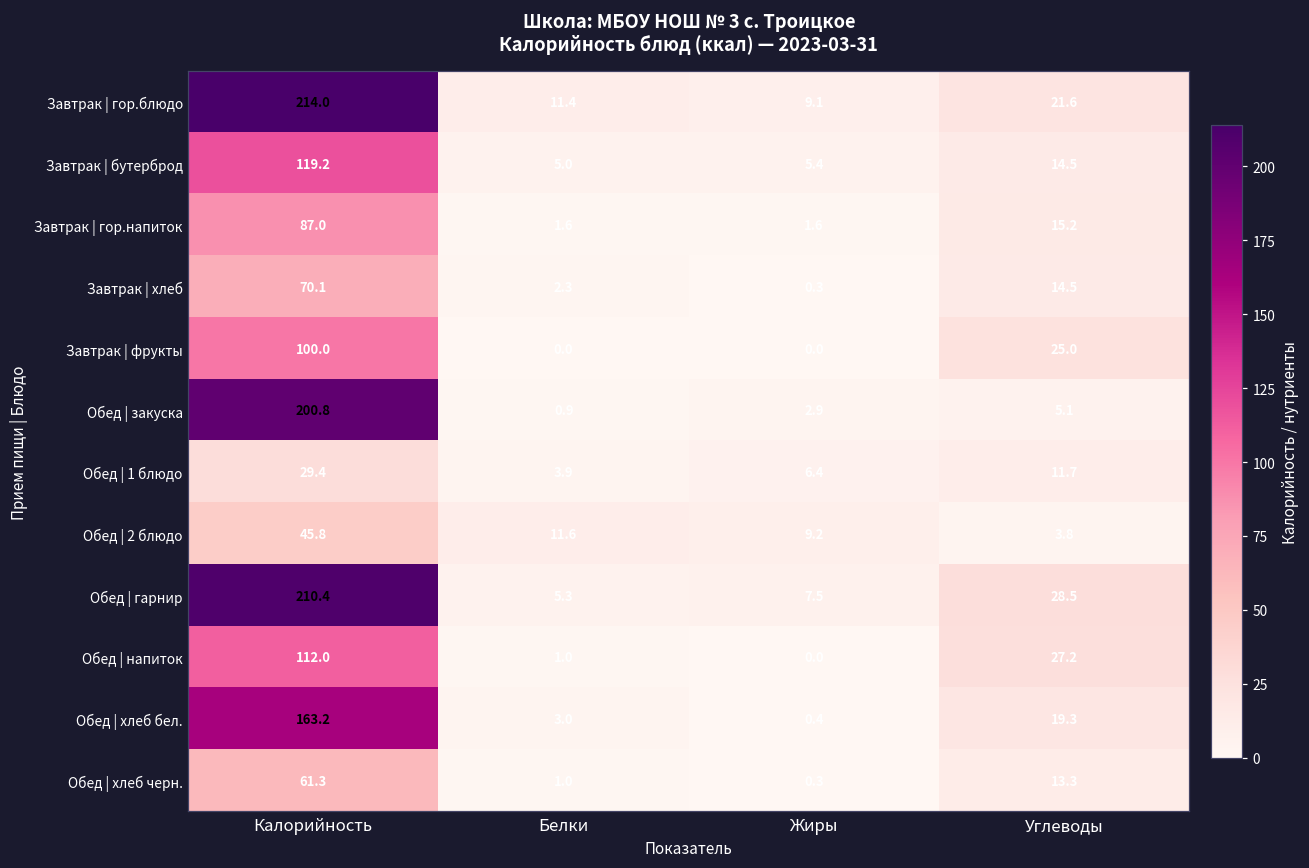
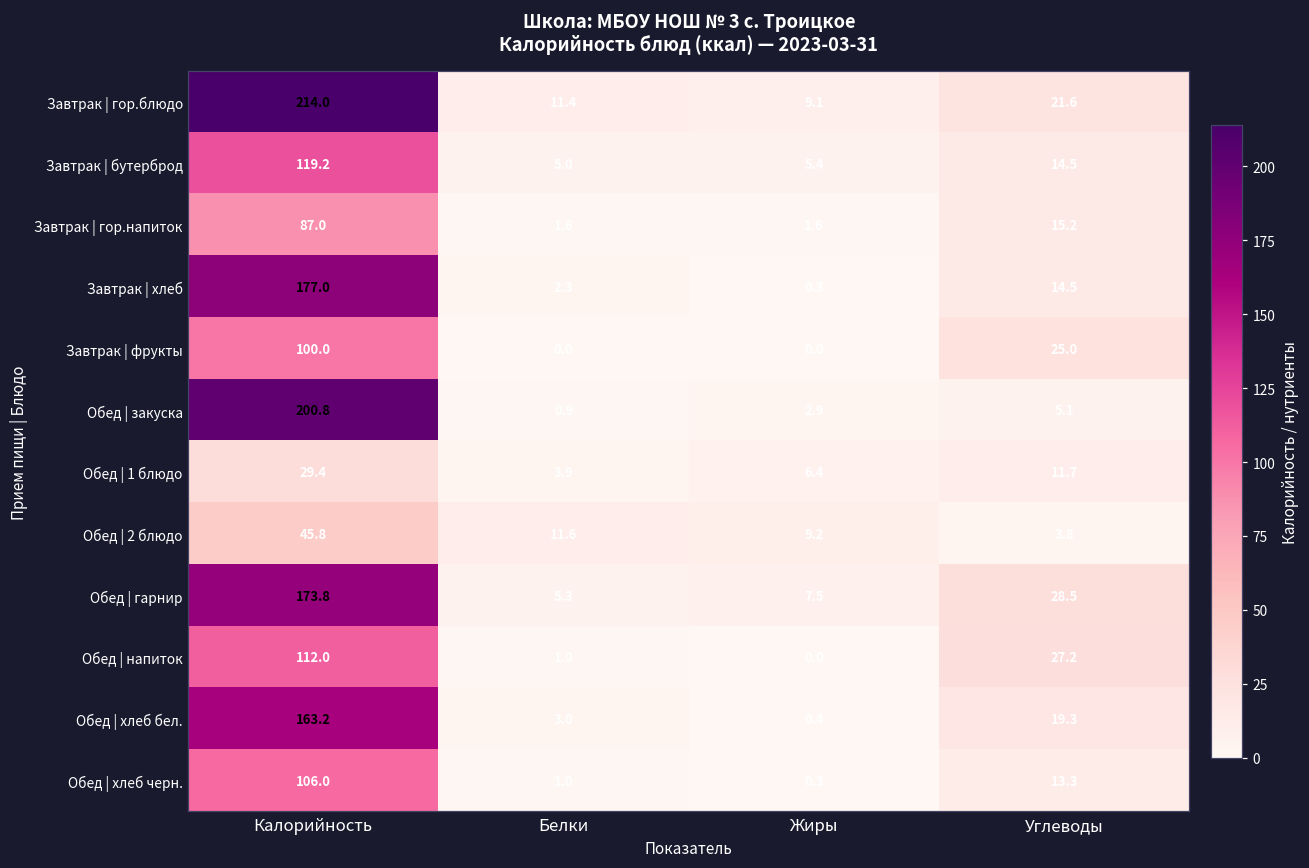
  {
    "Завтрак | гор.блюдо": {
      "Калорийность": 214.0
    },
    "Завтрак | бутерброд": {
      "Калорийность": 119.2
    },
    "Завтрак | гор.напиток": {
      "Калорийность": 87.0
    },
    "Завтрак | хлеб": {
-     "Калорийность": 70.1
+     "Калорийность": 177.0
    },
    "Завтрак | фрукты": {
      "Калорийность": 100.0
    },
    "Обед | закуска": {
      "Калорийность": 200.8
    },
    "Обед | 2 блюдо": {
      "Калорийность": 45.8
    },
    "Обед | гарнир": {
-     "Калорийность": 210.4
+     "Калорийность": 173.8
    },
    "Обед | напиток": {
      "Калорийность": 112.0
    },
    "Обед | хлеб бел.": {
      "Калорийность": 163.2
    },
    "Обед | хлеб черн.": {
-     "Калорийность": 61.3
+     "Калорийность": 106.0
    }
  }
